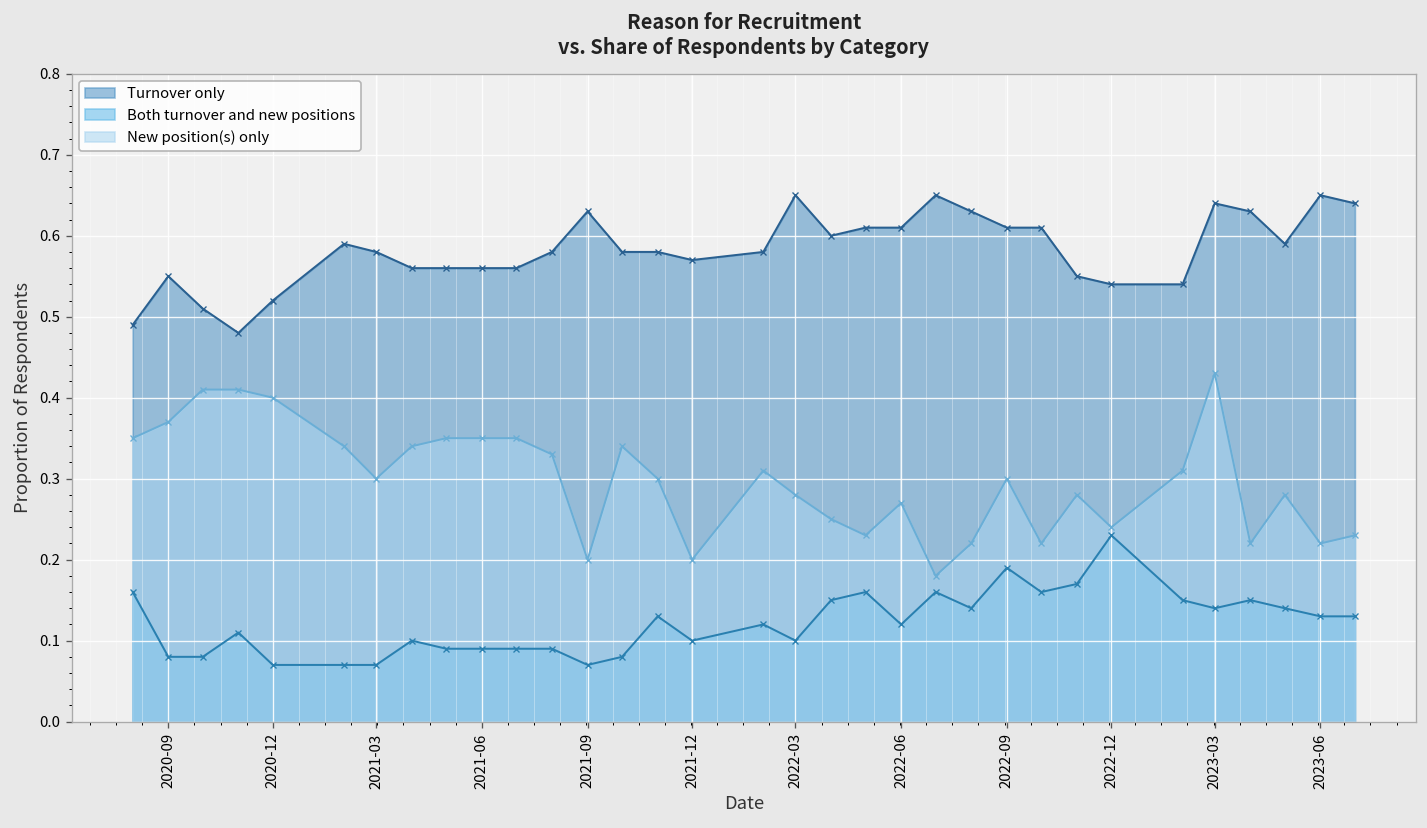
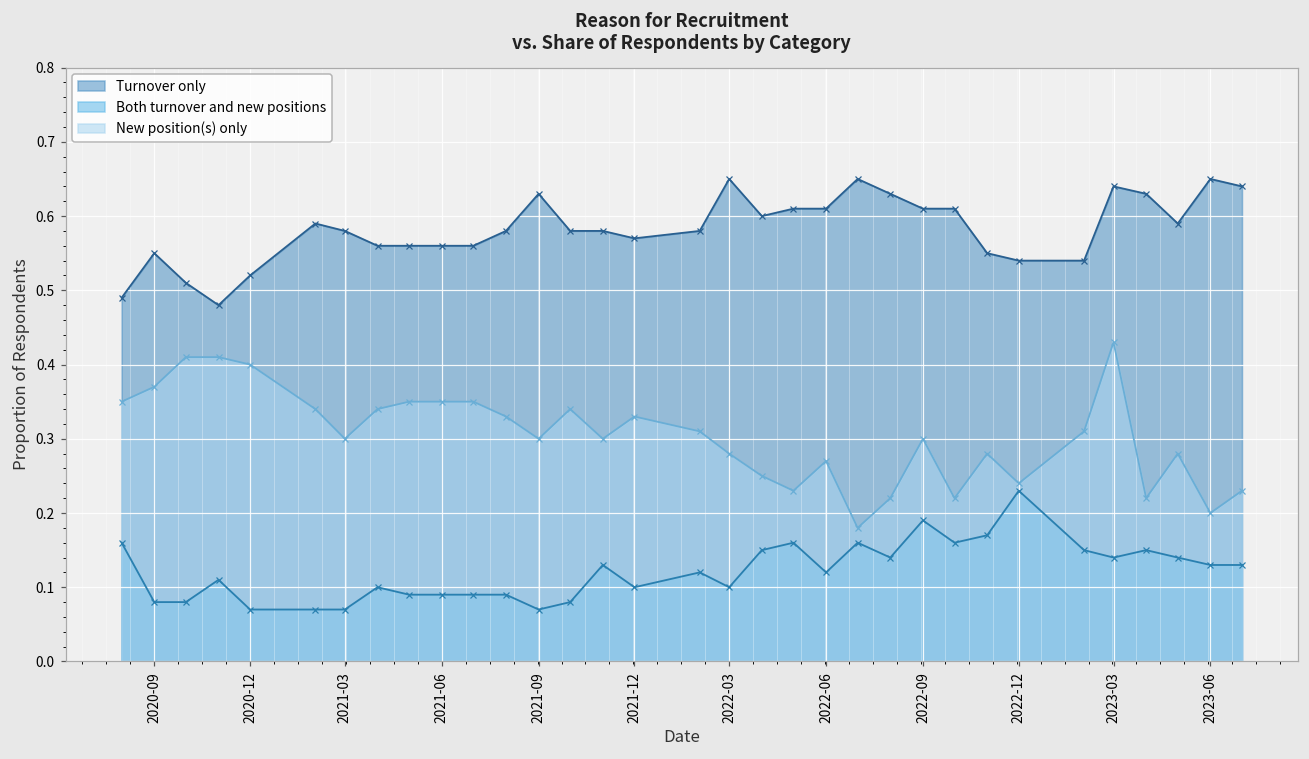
  {
    "New position(s) only": {
      "2020-09": 0.37,
      "2020-12": 0.40,
      "2021-03": 0.30,
      "2021-06": 0.35,
-     "2021-09": 0.2,
-     "2021-12": 0.20,
+     "2021-09": 0.3,
+     "2021-12": 0.33,
      "2022-03": 0.28,
      "2022-06": 0.27,
      "2022-09": 0.30,
      "2022-12": 0.24,
      "2023-03": 0.43,
-     "2023-06": 0.22
+     "2023-06": 0.20
    }
  }
